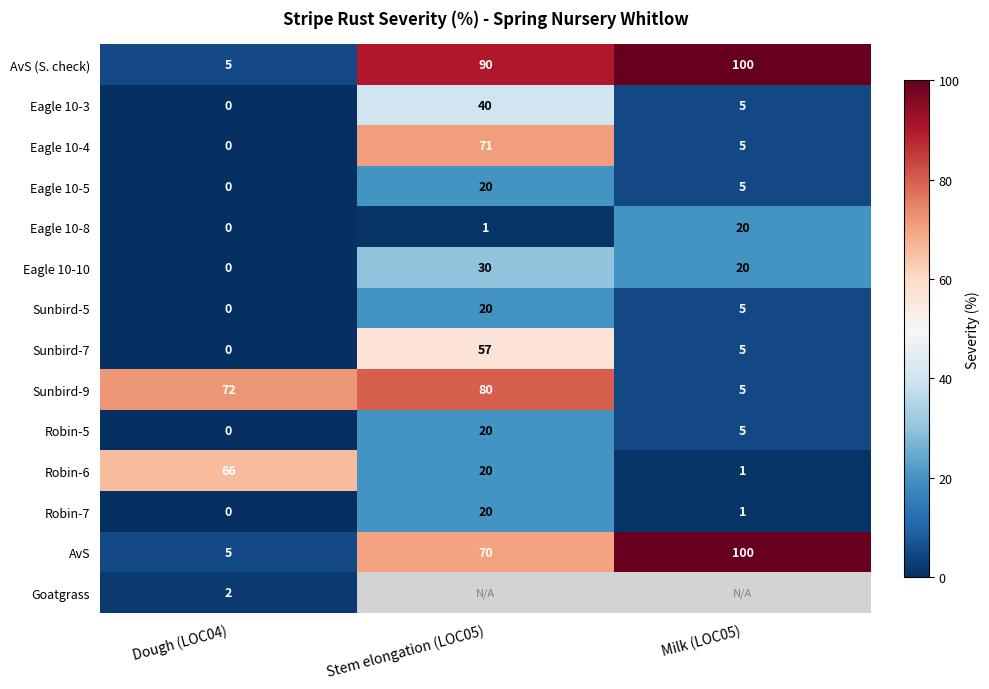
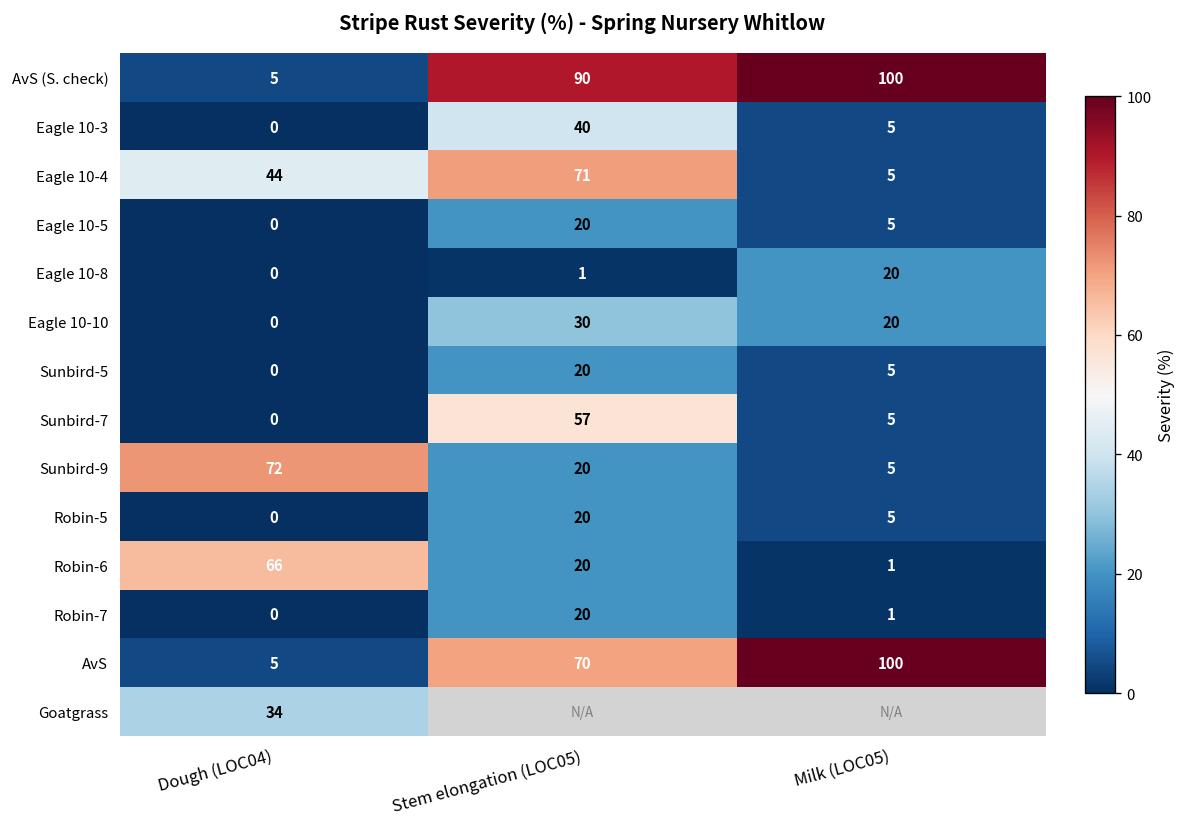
  {
    "AvS (S. check)": {
      "Dough (LOC04)": 5,
      "Stem elongation (LOC05)": 90,
      "Milk (LOC05)": 100
    },
    "Eagle 10-3": {
      "Dough (LOC04)": 0,
      "Stem elongation (LOC05)": 40,
      "Milk (LOC05)": 5
    },
    "Eagle 10-4": {
-     "Dough (LOC04)": 0,
+     "Dough (LOC04)": 44,
      "Stem elongation (LOC05)": 71,
      "Milk (LOC05)": 5
    },
    "Eagle 10-5": {
      "Dough (LOC04)": 0,
      "Stem elongation (LOC05)": 20,
      "Milk (LOC05)": 5
    },
    "Eagle 10-8": {
      "Dough (LOC04)": 0,
      "Stem elongation (LOC05)": 1,
      "Milk (LOC05)": 20
    },
    "Eagle 10-10": {
      "Dough (LOC04)": 0,
      "Stem elongation (LOC05)": 30,
      "Milk (LOC05)": 20
    },
    "Sunbird-5": {
      "Dough (LOC04)": 0,
      "Stem elongation (LOC05)": 20,
      "Milk (LOC05)": 5
    },
    "Sunbird-7": {
      "Dough (LOC04)": 0,
      "Stem elongation (LOC05)": 57,
      "Milk (LOC05)": 5
    },
    "Sunbird-9": {
      "Dough (LOC04)": 72,
-     "Stem elongation (LOC05)": 80,
+     "Stem elongation (LOC05)": 20,
      "Milk (LOC05)": 5
    },
    "Robin-5": {
      "Dough (LOC04)": 0,
      "Stem elongation (LOC05)": 20,
      "Milk (LOC05)": 5
    },
    "Robin-6": {
      "Dough (LOC04)": 66,
      "Stem elongation (LOC05)": 20,
      "Milk (LOC05)": 1
    },
    "Robin-7": {
      "Dough (LOC04)": 0,
      "Stem elongation (LOC05)": 20,
      "Milk (LOC05)": 1
    },
    "AvS": {
      "Dough (LOC04)": 5,
      "Stem elongation (LOC05)": 70,
      "Milk (LOC05)": 100
    },
    "Goatgrass": {
-     "Dough (LOC04)": 2
+     "Dough (LOC04)": 34
    }
  }
